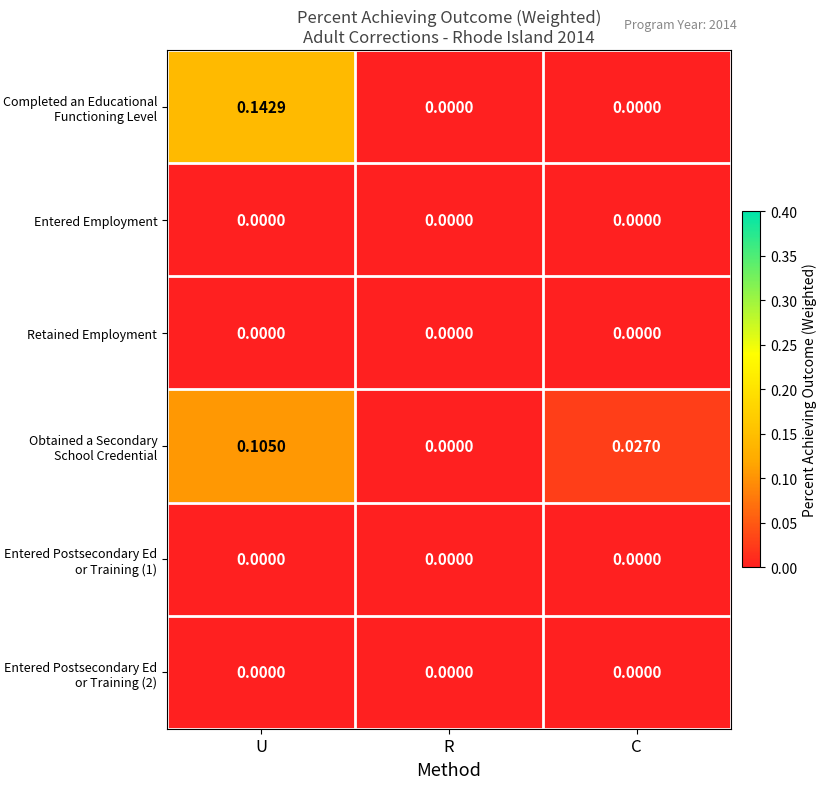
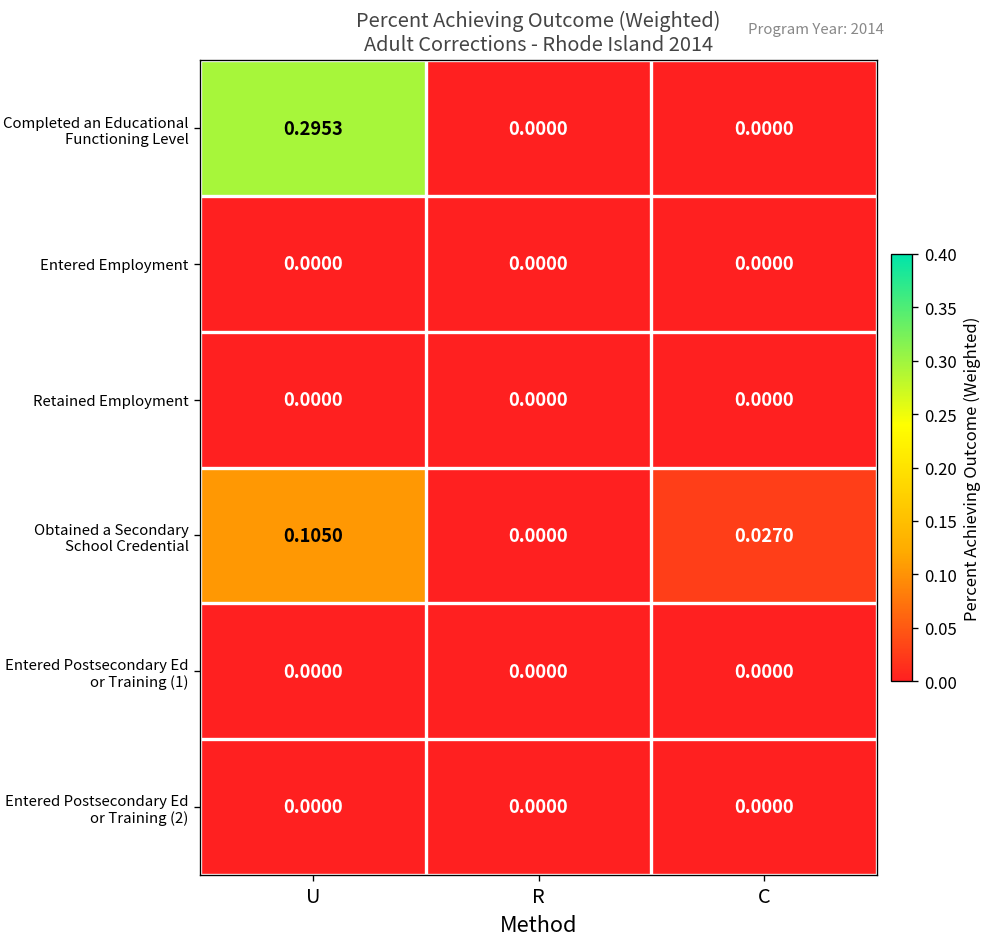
  {
    "Completed an Educational Functioning Level": {
-     "U": 0.1429,
+     "U": 0.2953,
      "R": 0.0000,
      "C": 0.0000
    },
    "Entered Employment": {
      "U": 0.0000,
      "R": 0.0000,
      "C": 0.0000
    },
    "Retained Employment": {
      "U": 0.0000,
      "R": 0.0000,
      "C": 0.0000
    },
    "Obtained a Secondary School Credential": {
      "U": 0.1050,
      "R": 0.0000,
      "C": 0.0270
    },
    "Entered Postsecondary Ed or Training (1)": {
      "U": 0.0000,
      "R": 0.0000,
      "C": 0.0000
    },
    "Entered Postsecondary Ed or Training (2)": {
      "U": 0.0000,
      "R": 0.0000,
      "C": 0.0000
    }
  }
